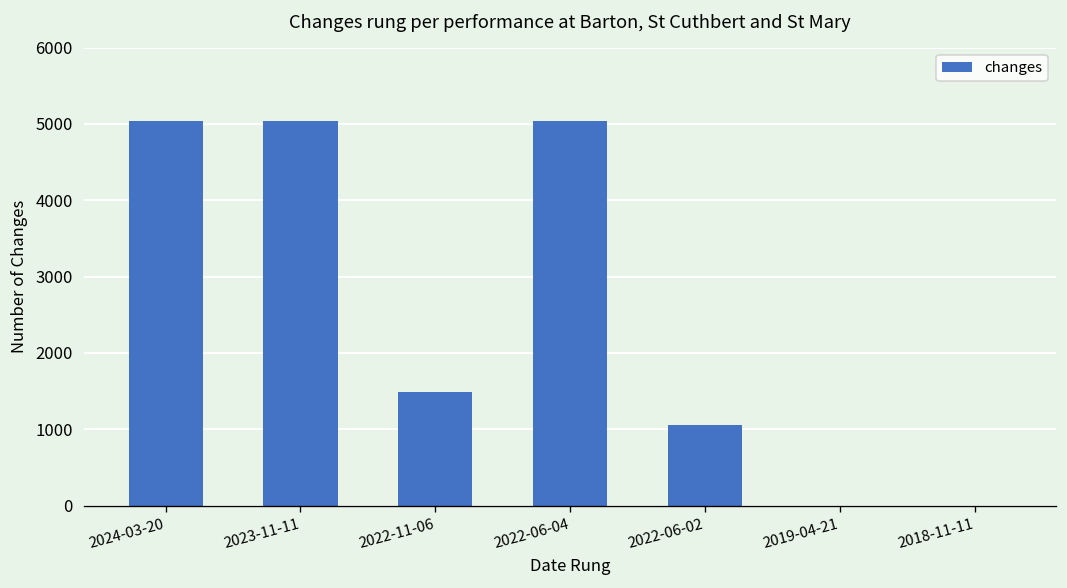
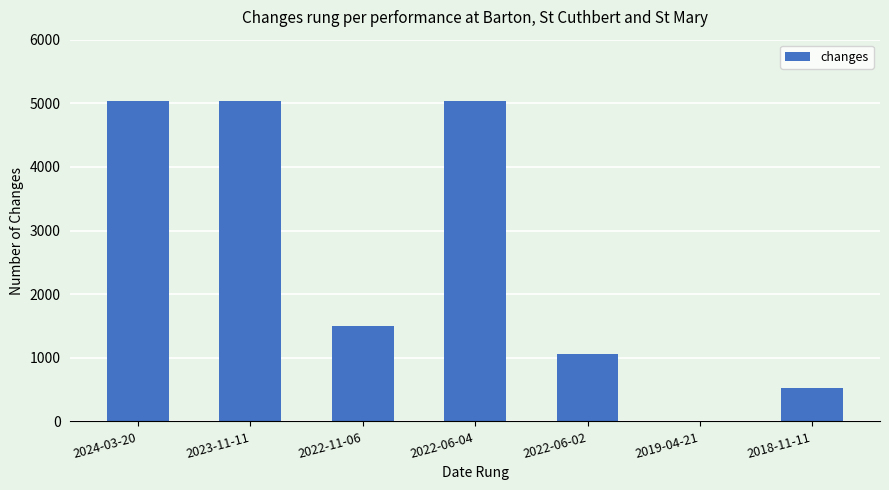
  {
    "2024-03-20": 5000,
    "2023-11-11": 5000,
    "2022-11-06": 1500,
    "2022-06-04": 5000,
    "2022-06-02": 1100,
    "2019-04-21": 0,
-   "2018-11-11": 0
+   "2018-11-11": 500
  }
